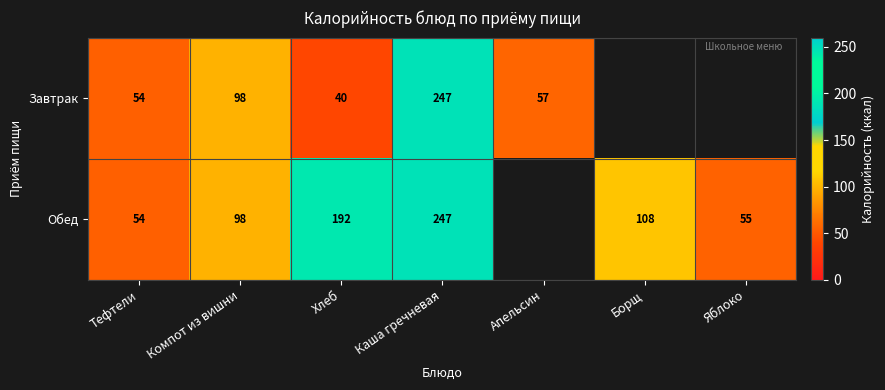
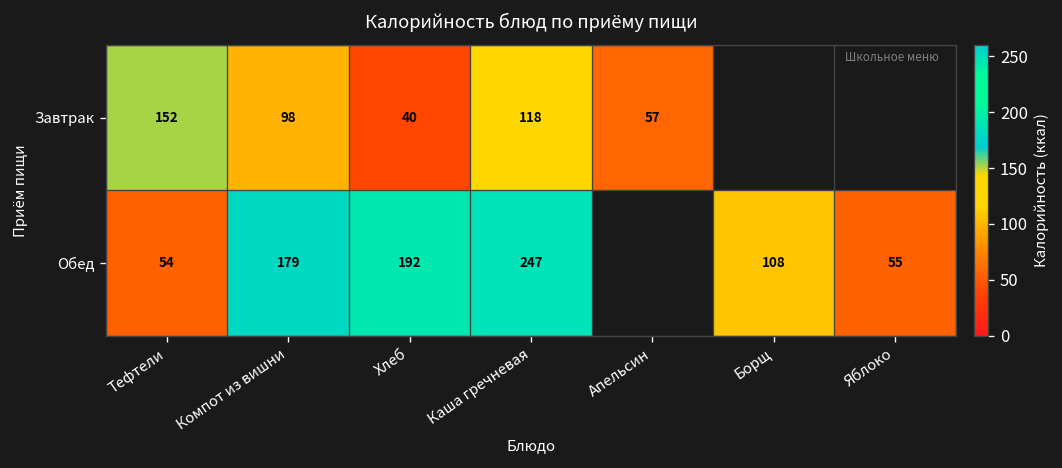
  {
    "Завтрак": {
-     "Тефтели": 54,
+     "Тефтели": 152,
      "Компот из вишни": 98,
      "Хлеб": 40,
-     "Каша гречневая": 247,
+     "Каша гречневая": 118,
      "Апельсин": 57
    },
    "Обед": {
      "Тефтели": 54,
-     "Компот из вишни": 98,
+     "Компот из вишни": 179,
      "Хлеб": 192,
      "Каша гречневая": 247,
      "Борщ": 108,
      "Яблоко": 55
    }
  }
